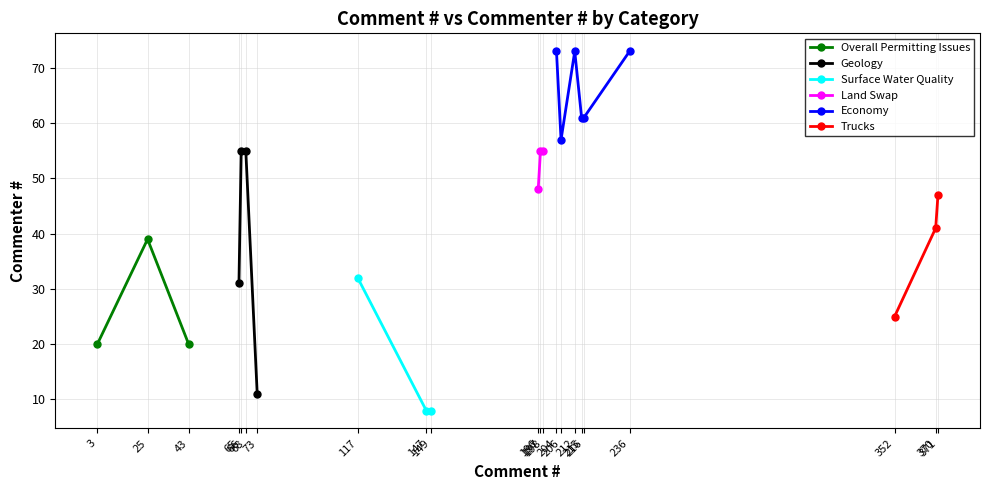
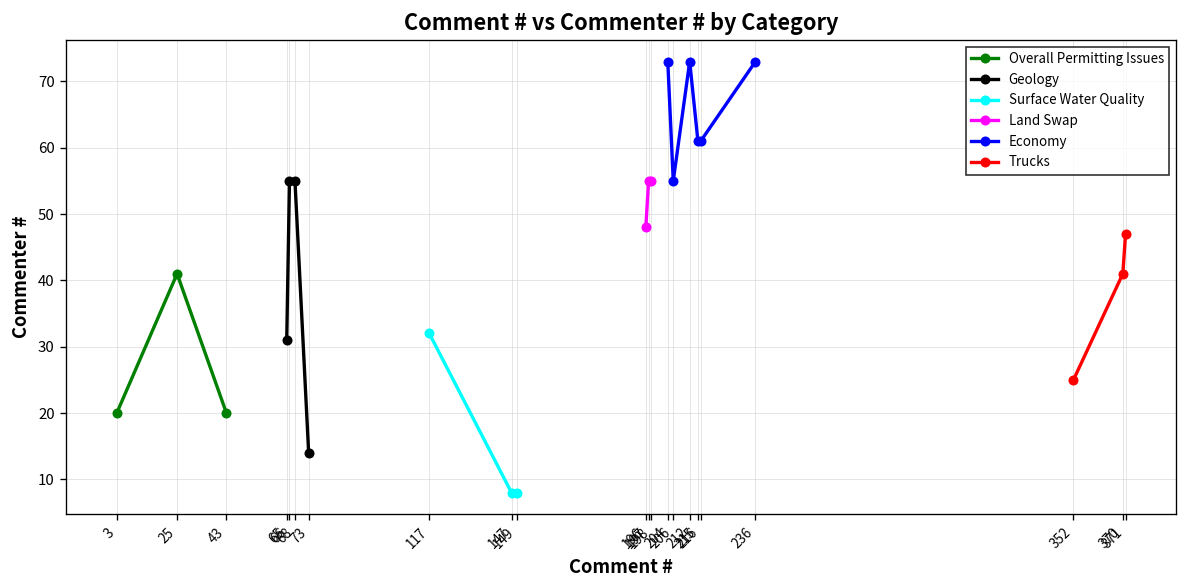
  {
    "Overall Permitting Issues": {
      "3": 20,
-     "25": 39,
+     "25": 41,
      "43": 20
    },
    "Geology": {
      "65": 31,
      "66": 55,
      "68": 55,
-     "73": 11
+     "73": 14
    },
    "Surface Water Quality": {
      "117": 32,
      "147": 8,
      "149": 8
    },
    "Land Swap": {
      "196": 48,
      "197": 55,
      "198": 55
    },
    "Economy": {
      "204": 73,
-     "206": 57,
+     "206": 55,
      "212": 73,
      "215": 61,
      "216": 61,
      "236": 73
    },
    "Trucks": {
      "352": 25,
      "370": 41,
      "371": 47
    }
  }
